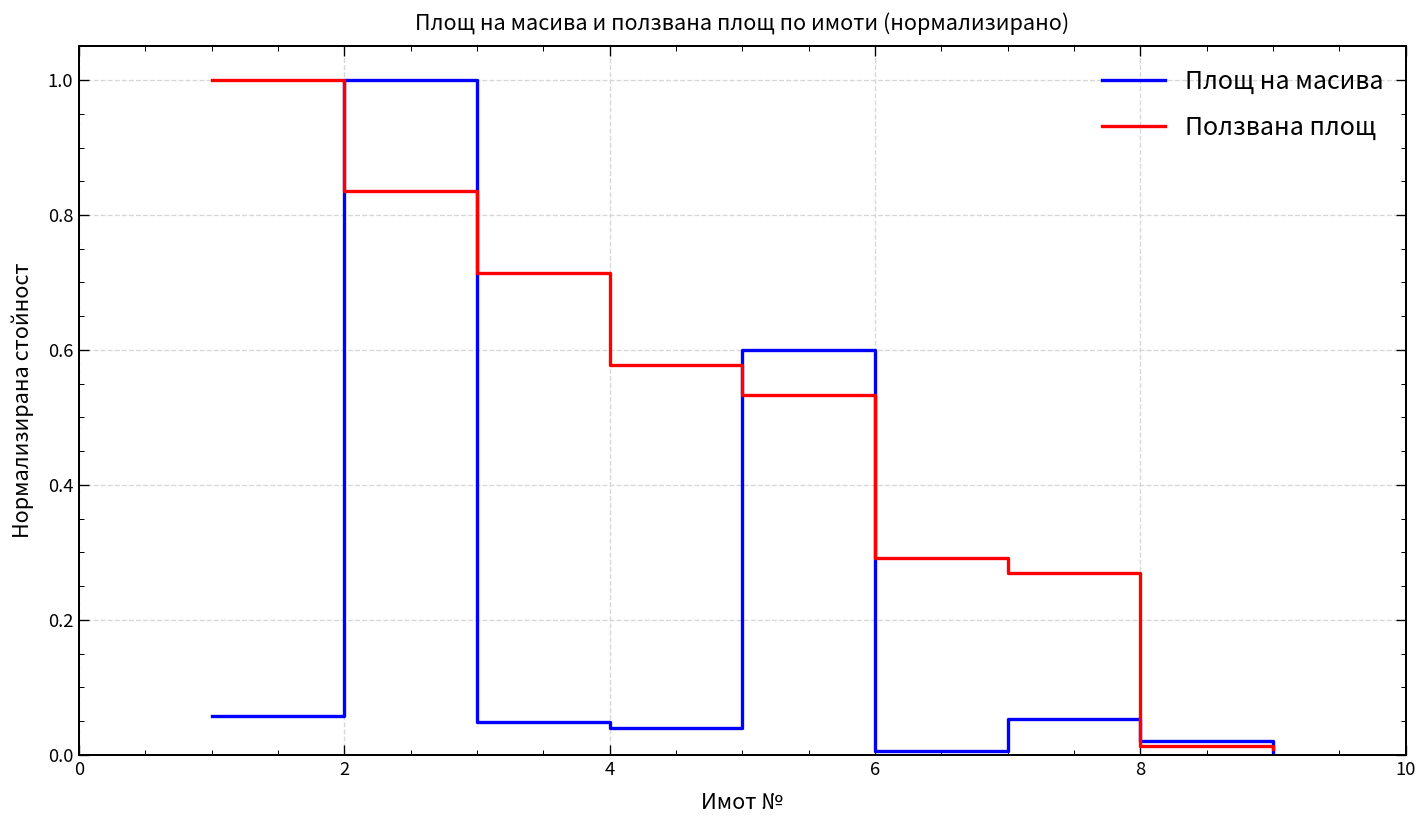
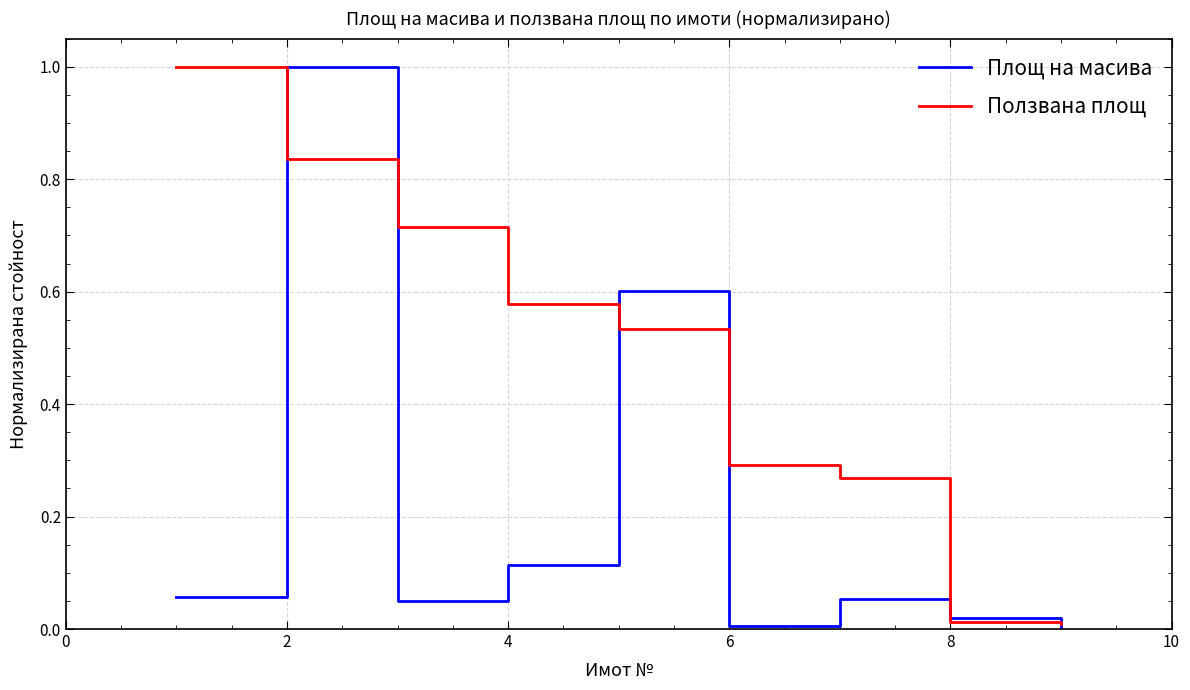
  {
    "Площ на масива": {
      "2": 1.00,
-     "4": 0.04,
+     "4": 0.11,
      "6": 0.01,
      "8": 0.02
    },
    "Ползвана площ": {
      "2": 0.84,
      "4": 0.58,
      "6": 0.29,
      "8": 0.01
    }
  }
